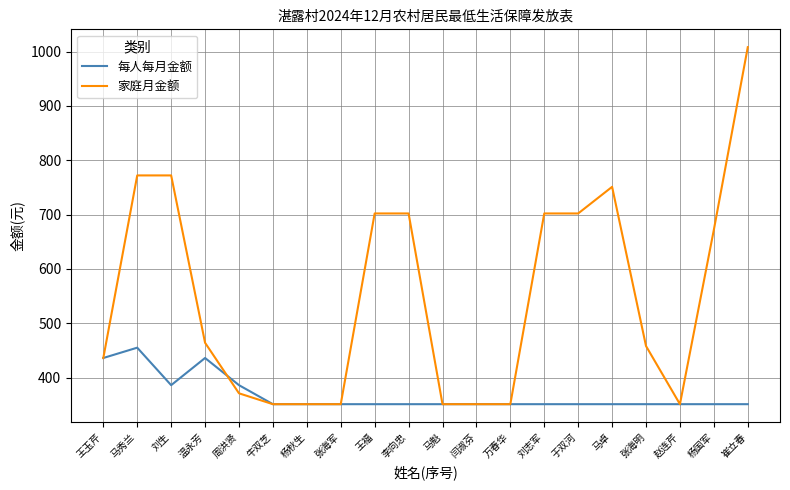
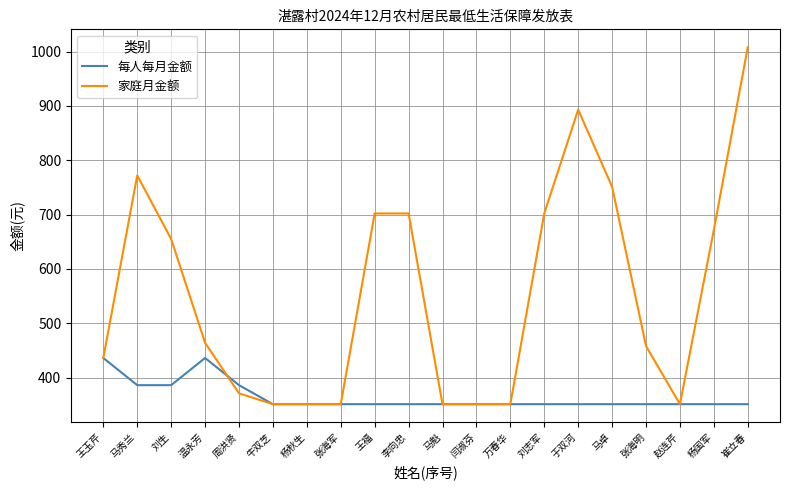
  {
    "每人每月金额": {
-     "马秀兰": 460,
+     "马秀兰": 390,
      "刘生": 390,
      "温永芳": 440,
      "周洪贤": 390,
      "王福": 350,
      "李向忠": 350,
      "刘志军": 350,
      "于双河": 350,
      "马卓": 350,
      "张海明": 350,
      "杨国军": 350,
      "崔立春": 350
    },
    "家庭月金额": {
      "马秀兰": 770,
-     "刘生": 770,
+     "刘生": 660,
      "温永芳": 460,
      "周洪贤": 370,
      "王福": 700,
      "李向忠": 700,
      "刘志军": 700,
-     "于双河": 700,
+     "于双河": 890,
      "马卓": 750,
      "张海明": 460,
      "杨国军": 670,
      "崔立春": 1010
    }
  }
